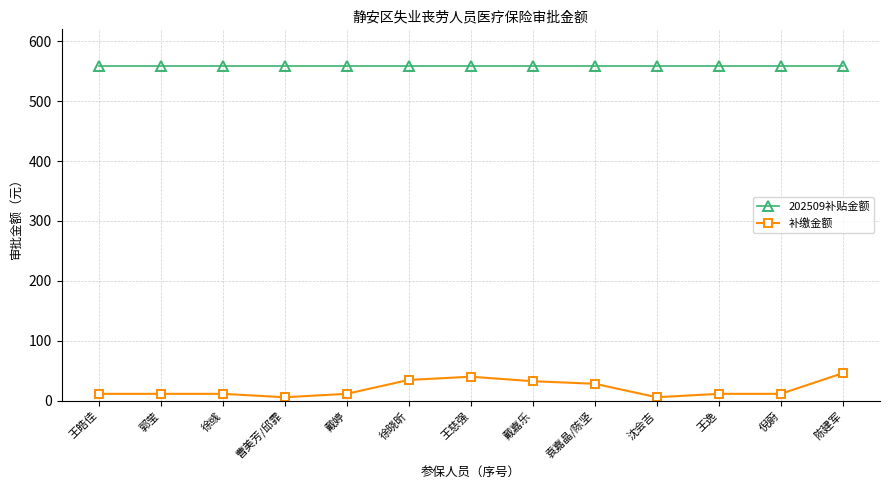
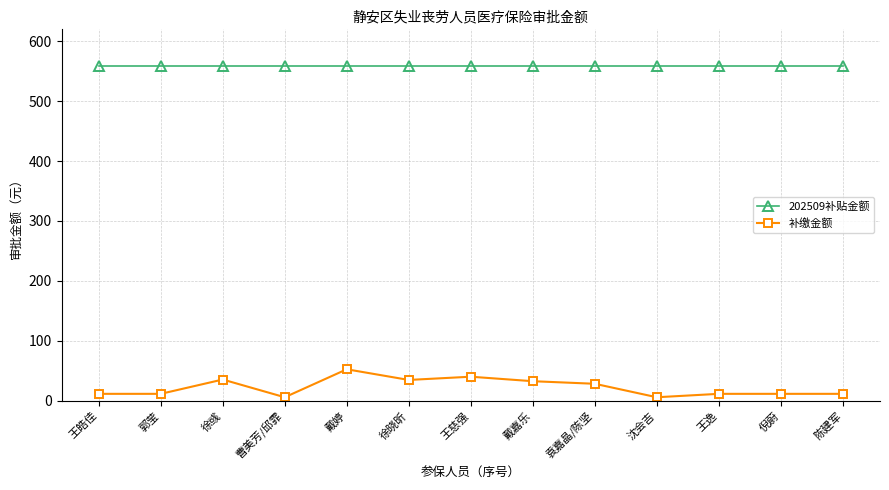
  {
    "202509补贴金额": {
      "王皓佳": 560,
      "郭莹": 560,
      "徐彧": 560,
      "曹美芳/邱霏": 560,
      "戴婷": 560,
      "徐晓昕": 560,
      "王慈强": 560,
      "戴嘉乐": 560,
      "袁嘉晶/陈坚": 560,
      "沈会吉": 560,
      "王逸": 560,
      "倪蔚": 560,
      "陈建军": 560
    },
    "补缴金额": {
      "王皓佳": 10,
      "郭莹": 10,
-     "徐彧": 10,
+     "徐彧": 40,
      "曹美芳/邱霏": 10,
-     "戴婷": 10,
+     "戴婷": 50,
      "徐晓昕": 30,
      "王慈强": 40,
      "戴嘉乐": 30,
      "袁嘉晶/陈坚": 30,
      "沈会吉": 10,
      "王逸": 10,
      "倪蔚": 10,
-     "陈建军": 50
+     "陈建军": 10
    }
  }
